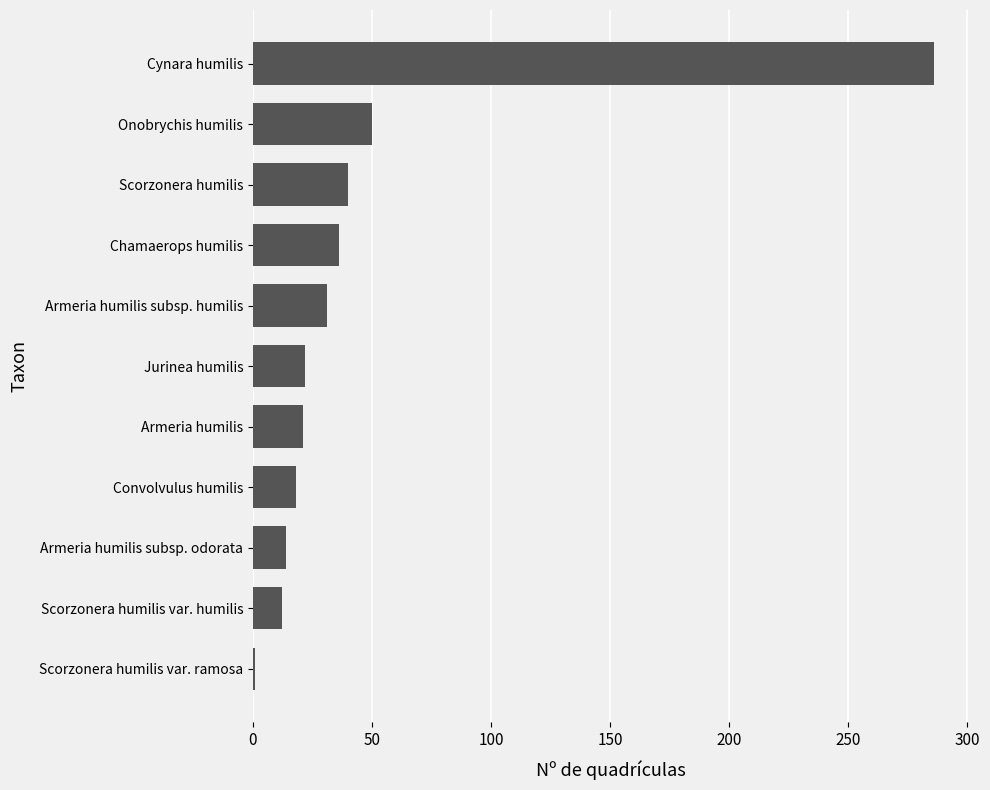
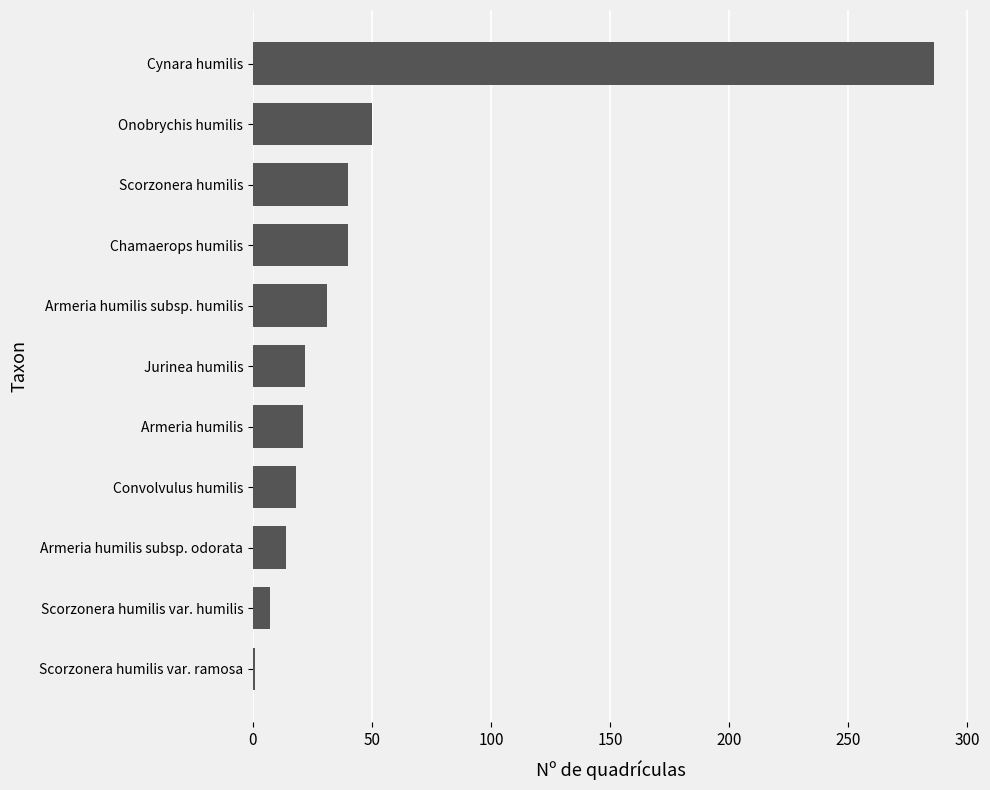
  {
    "Cynara humilis": 286,
    "Onobrychis humilis": 50,
    "Scorzonera humilis": 40,
-   "Chamaerops humilis": 36,
+   "Chamaerops humilis": 40,
    "Armeria humilis subsp. humilis": 31,
    "Jurinea humilis": 22,
    "Armeria humilis": 21,
    "Convolvulus humilis": 18,
    "Armeria humilis subsp. odorata": 14,
-   "Scorzonera humilis var. humilis": 12
+   "Scorzonera humilis var. humilis": 7
  }
